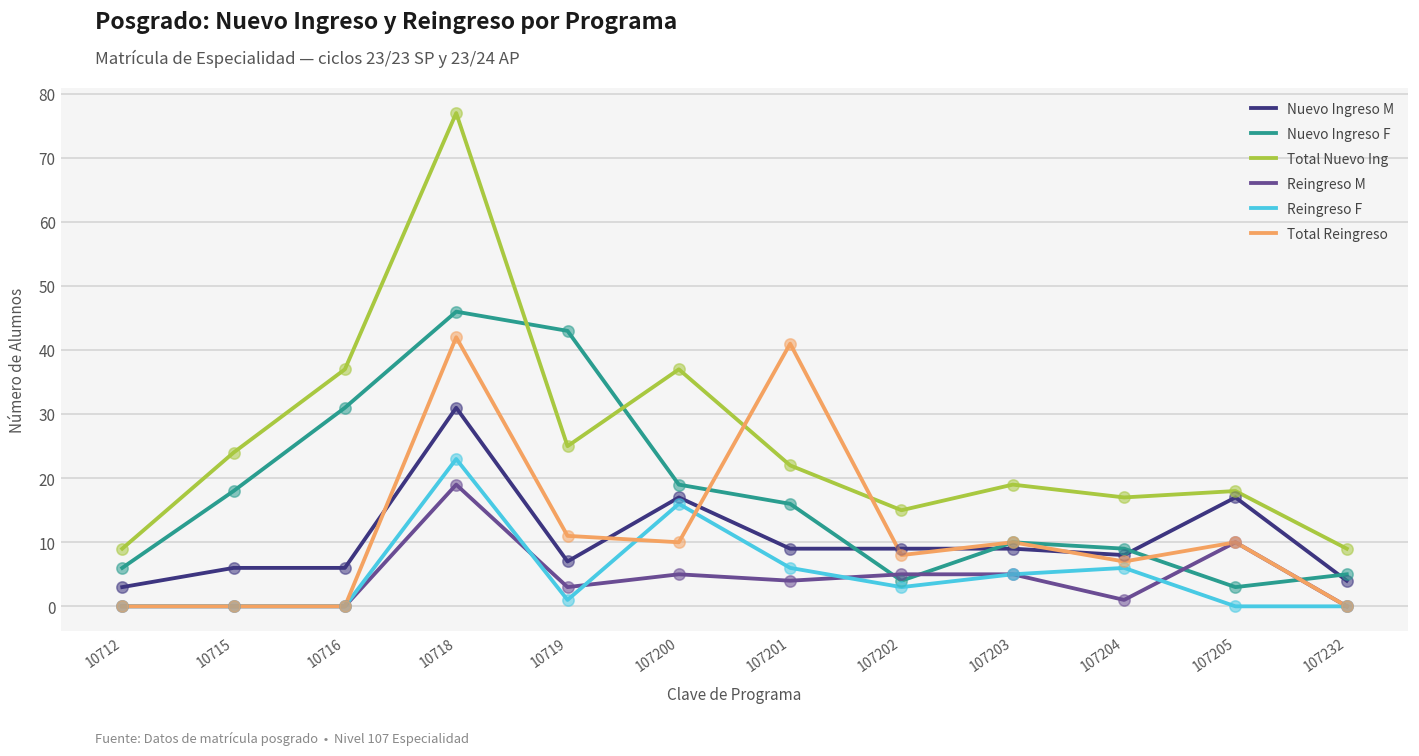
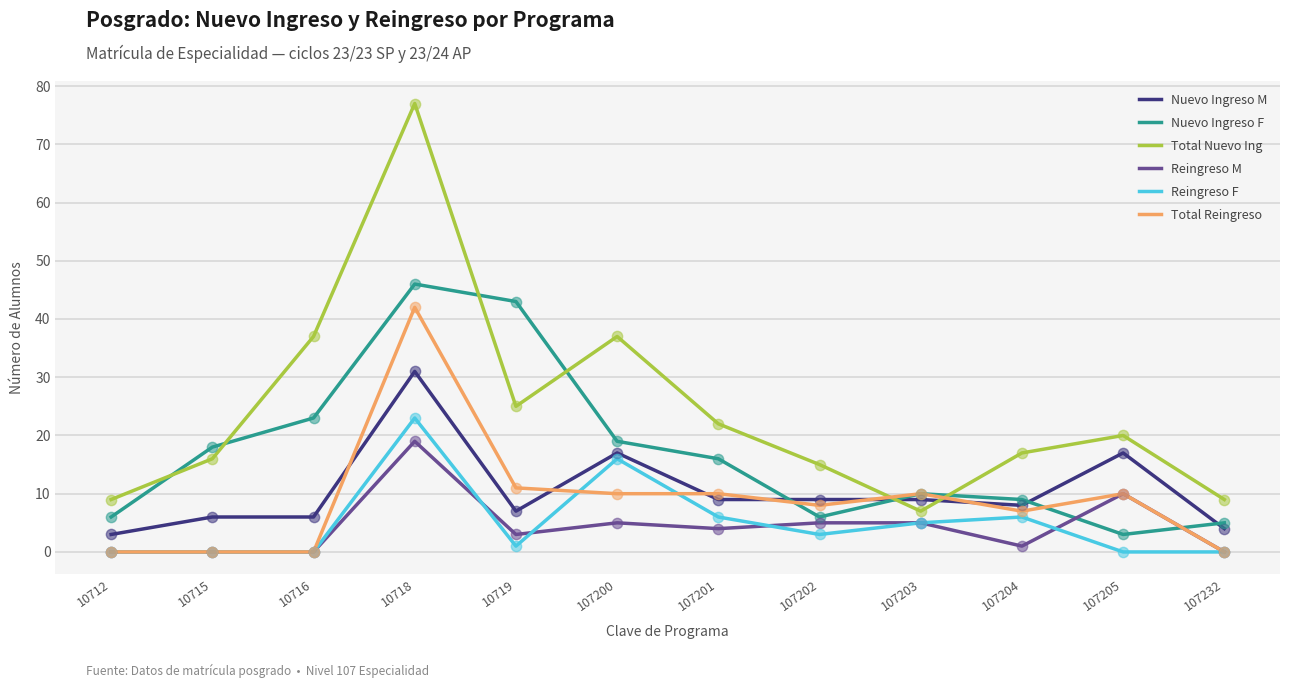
  {
    "Nuevo Ingreso F": {
      "10712": 6,
      "10715": 18,
-     "10716": 31,
+     "10716": 23,
      "10718": 46,
      "10719": 43,
      "107200": 19,
      "107201": 16,
-     "107202": 4,
+     "107202": 6,
      "107204": 9,
      "107205": 3,
      "107232": 5
    },
    "Total Nuevo Ing": {
      "10712": 9,
-     "10715": 24,
+     "10715": 16,
      "10716": 37,
      "10718": 77,
      "10719": 25,
      "107200": 37,
      "107201": 22,
      "107202": 15,
-     "107203": 19,
+     "107203": 7,
      "107204": 17,
-     "107205": 18,
+     "107205": 20,
      "107232": 9
    },
    "Reingreso F": {
      "10718": 23,
      "10719": 1,
      "107200": 16,
      "107201": 6,
      "107202": 3,
      "107204": 6,
      "107205": 0
    },
    "Total Reingreso": {
      "10718": 42,
      "10719": 11,
      "107200": 10,
-     "107201": 41,
+     "107201": 10,
      "107202": 8,
      "107204": 7
    }
  }
